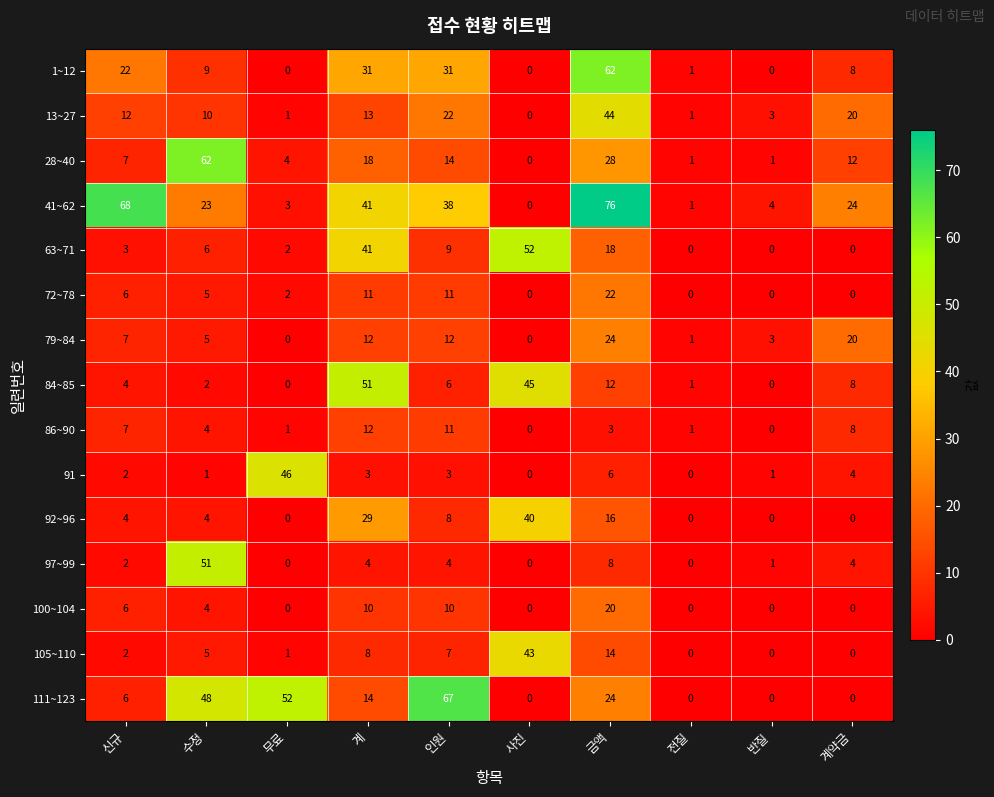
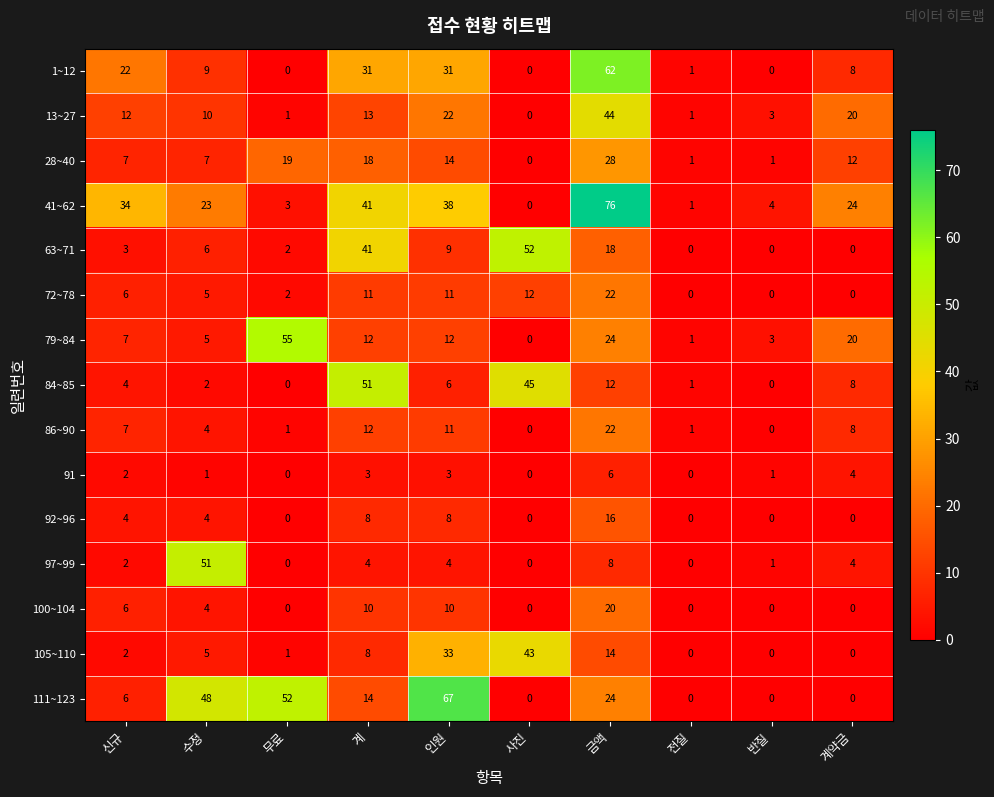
  {
    "1~12": {
      "신규": 22,
      "수정": 9,
      "무료": 0,
      "계": 31,
      "인원": 31,
      "사진": 0,
      "금액": 62,
      "전질": 1,
      "반질": 0,
      "계약금": 8
    },
    "13~27": {
      "신규": 12,
      "수정": 10,
      "무료": 1,
      "계": 13,
      "인원": 22,
      "사진": 0,
      "금액": 44,
      "전질": 1,
      "반질": 3,
      "계약금": 20
    },
    "28~40": {
      "신규": 7,
-     "수정": 62,
-     "무료": 4,
+     "수정": 7,
+     "무료": 19,
      "계": 18,
      "인원": 14,
      "사진": 0,
      "금액": 28,
      "전질": 1,
      "반질": 1,
      "계약금": 12
    },
    "41~62": {
-     "신규": 68,
+     "신규": 34,
      "수정": 23,
      "무료": 3,
      "계": 41,
      "인원": 38,
      "사진": 0,
      "금액": 76,
      "전질": 1,
      "반질": 4,
      "계약금": 24
    },
    "63~71": {
      "신규": 3,
      "수정": 6,
      "무료": 2,
      "계": 41,
      "인원": 9,
      "사진": 52,
      "금액": 18,
      "전질": 0,
      "반질": 0,
      "계약금": 0
    },
    "72~78": {
      "신규": 6,
      "수정": 5,
      "무료": 2,
      "계": 11,
      "인원": 11,
-     "사진": 0,
+     "사진": 12,
      "금액": 22,
      "전질": 0,
      "반질": 0,
      "계약금": 0
    },
    "79~84": {
      "신규": 7,
      "수정": 5,
-     "무료": 0,
+     "무료": 55,
      "계": 12,
      "인원": 12,
      "사진": 0,
      "금액": 24,
      "전질": 1,
      "반질": 3,
      "계약금": 20
    },
    "84~85": {
      "신규": 4,
      "수정": 2,
      "무료": 0,
      "계": 51,
      "인원": 6,
      "사진": 45,
      "금액": 12,
      "전질": 1,
      "반질": 0,
      "계약금": 8
    },
    "86~90": {
      "신규": 7,
      "수정": 4,
      "무료": 1,
      "계": 12,
      "인원": 11,
      "사진": 0,
-     "금액": 3,
+     "금액": 22,
      "전질": 1,
      "반질": 0,
      "계약금": 8
    },
    "91": {
      "신규": 2,
      "수정": 1,
-     "무료": 46,
+     "무료": 0,
      "계": 3,
      "인원": 3,
      "사진": 0,
      "금액": 6,
      "전질": 0,
      "반질": 1,
      "계약금": 4
    },
    "92~96": {
      "신규": 4,
      "수정": 4,
      "무료": 0,
-     "계": 29,
+     "계": 8,
      "인원": 8,
-     "사진": 40,
+     "사진": 0,
      "금액": 16,
      "전질": 0,
      "반질": 0,
      "계약금": 0
    },
    "97~99": {
      "신규": 2,
      "수정": 51,
      "무료": 0,
      "계": 4,
      "인원": 4,
      "사진": 0,
      "금액": 8,
      "전질": 0,
      "반질": 1,
      "계약금": 4
    },
    "100~104": {
      "신규": 6,
      "수정": 4,
      "무료": 0,
      "계": 10,
      "인원": 10,
      "사진": 0,
      "금액": 20,
      "전질": 0,
      "반질": 0,
      "계약금": 0
    },
    "105~110": {
      "신규": 2,
      "수정": 5,
      "무료": 1,
      "계": 8,
-     "인원": 7,
+     "인원": 33,
      "사진": 43,
      "금액": 14,
      "전질": 0,
      "반질": 0,
      "계약금": 0
    },
    "111~123": {
      "신규": 6,
      "수정": 48,
      "무료": 52,
      "계": 14,
      "인원": 67,
      "사진": 0,
      "금액": 24,
      "전질": 0,
      "반질": 0,
      "계약금": 0
    }
  }
